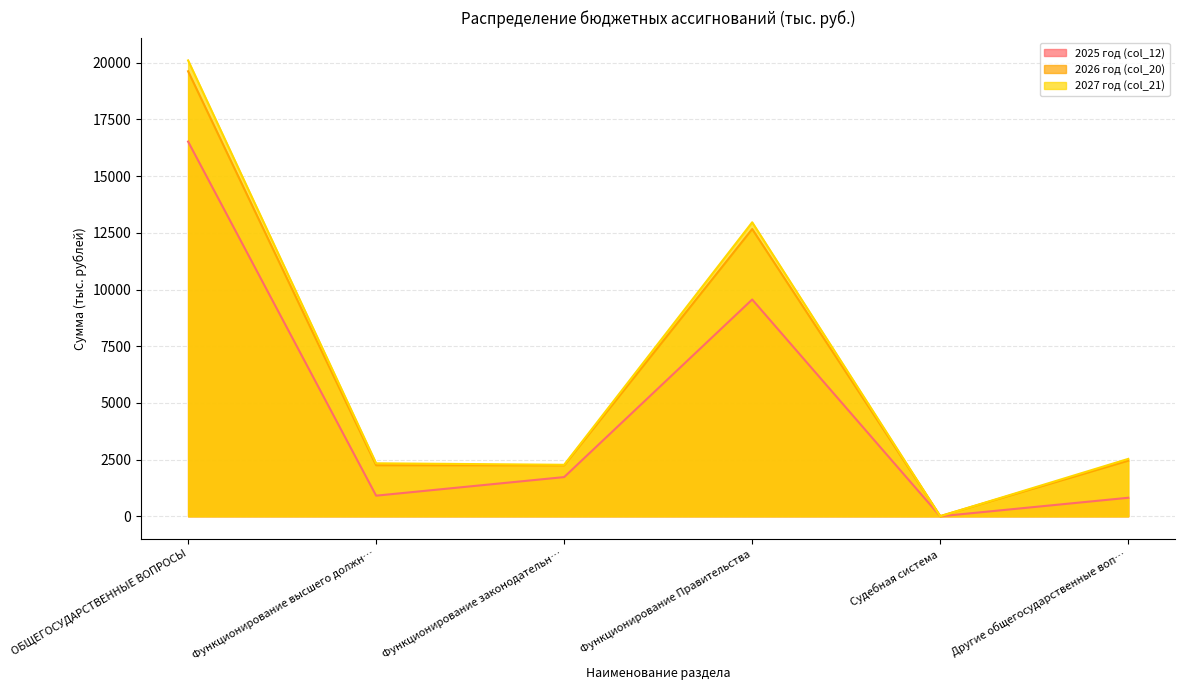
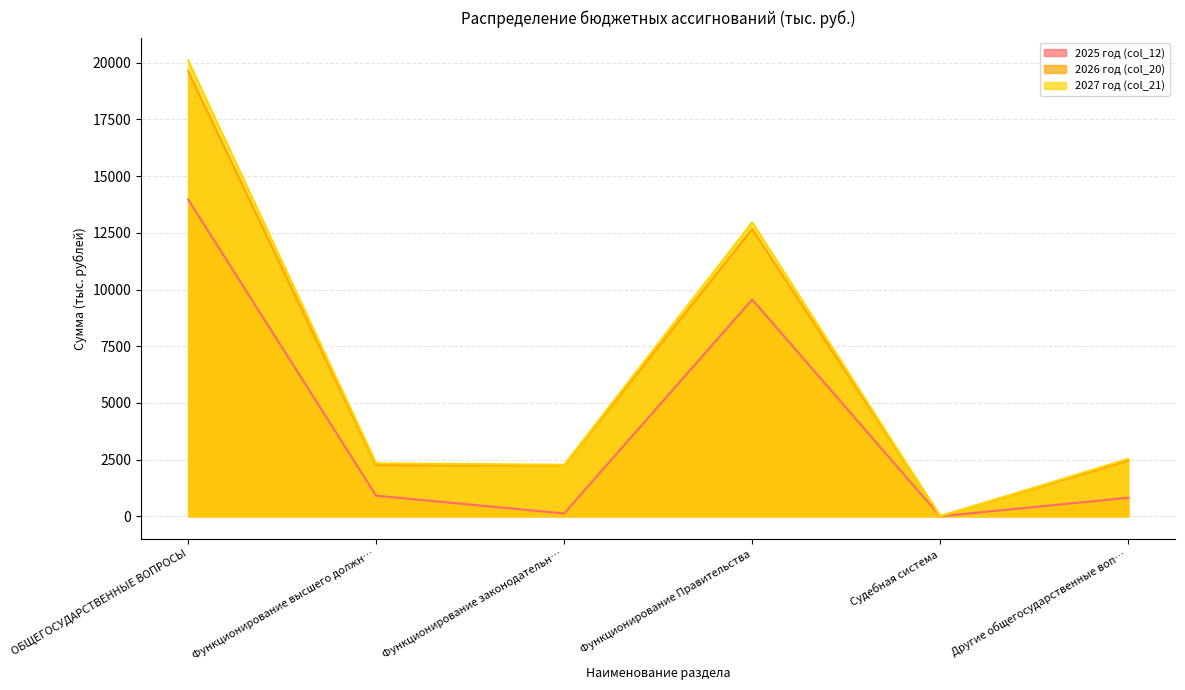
  {
    "2025 год (col_12)": {
-     "ОБЩЕГОСУДАРСТВЕННЫЕ ВОПРОСЫ": 16500,
+     "ОБЩЕГОСУДАРСТВЕННЫЕ ВОПРОСЫ": 14000,
      "Функционирование высшего должн…": 900,
-     "Функционирование законодательн…": 1700,
+     "Функционирование законодательн…": 100,
      "Функционирование Правительства": 9600,
      "Другие общегосударственные воп…": 800
    }
  }
